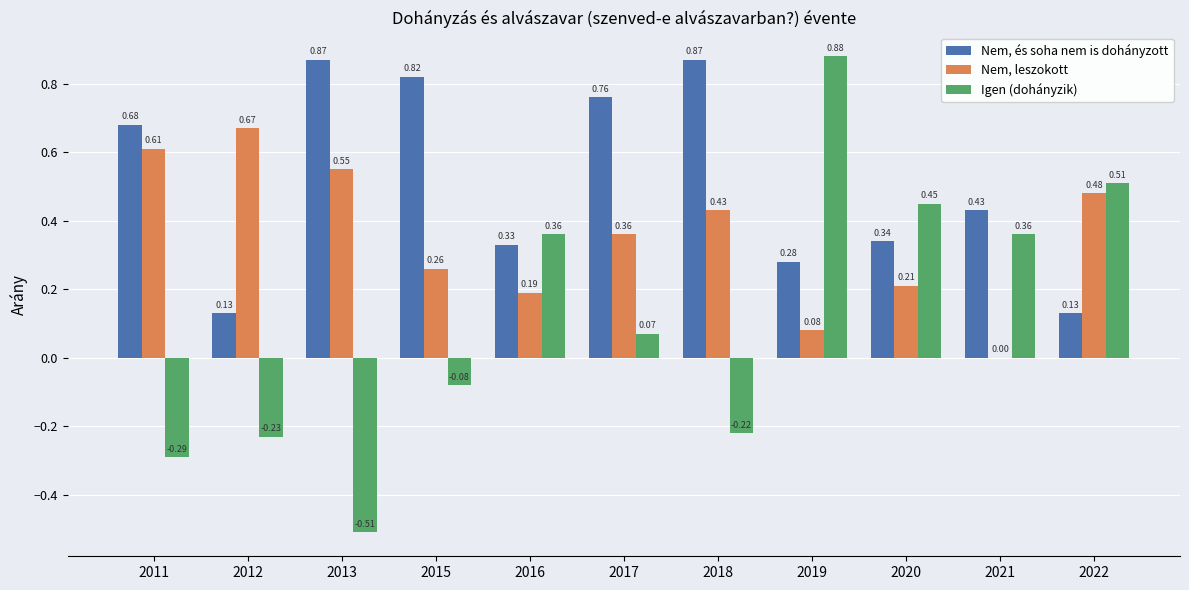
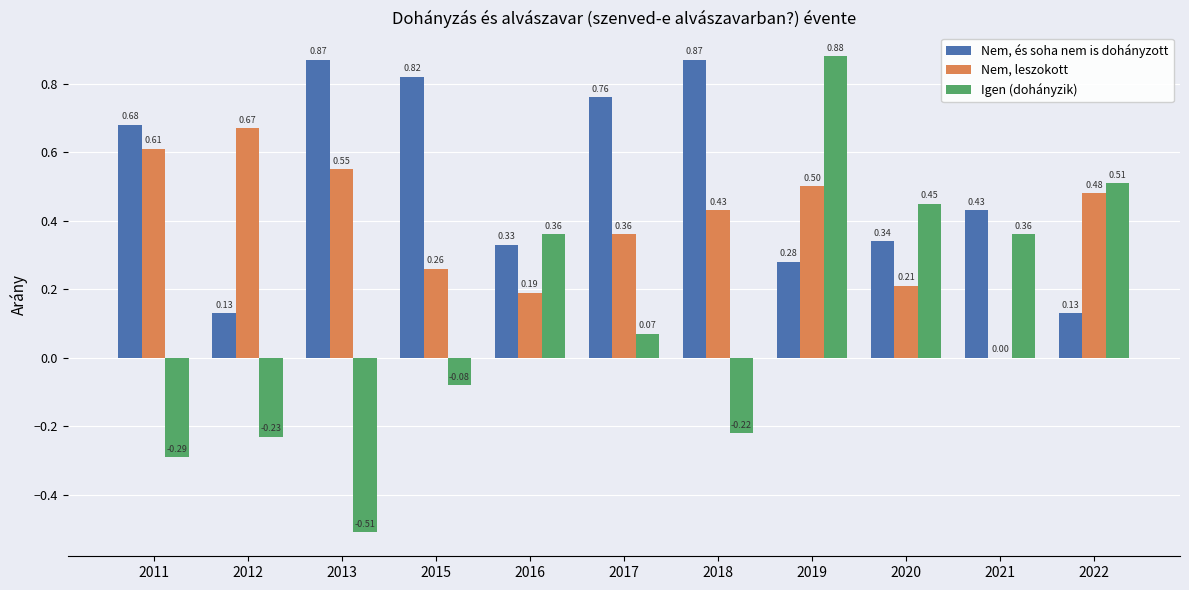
  {
    "Nem, és soha nem is dohányzott": {
      "2011": 0.68,
      "2012": 0.13,
      "2013": 0.87,
      "2015": 0.82,
      "2016": 0.33,
      "2017": 0.76,
      "2018": 0.87,
      "2019": 0.28,
      "2020": 0.34,
      "2021": 0.43,
      "2022": 0.13
    },
    "Nem, leszokott": {
      "2011": 0.61,
      "2012": 0.67,
      "2013": 0.55,
      "2015": 0.26,
      "2016": 0.19,
      "2017": 0.36,
      "2018": 0.43,
-     "2019": 0.08,
+     "2019": 0.50,
      "2020": 0.21,
      "2021": 0.00,
      "2022": 0.48
    },
    "Igen (dohányzik)": {
      "2011": -0.29,
      "2012": -0.23,
      "2013": -0.51,
      "2015": -0.08,
      "2016": 0.36,
      "2017": 0.07,
      "2018": -0.22,
      "2019": 0.88,
      "2020": 0.45,
      "2021": 0.36,
      "2022": 0.51
    }
  }
